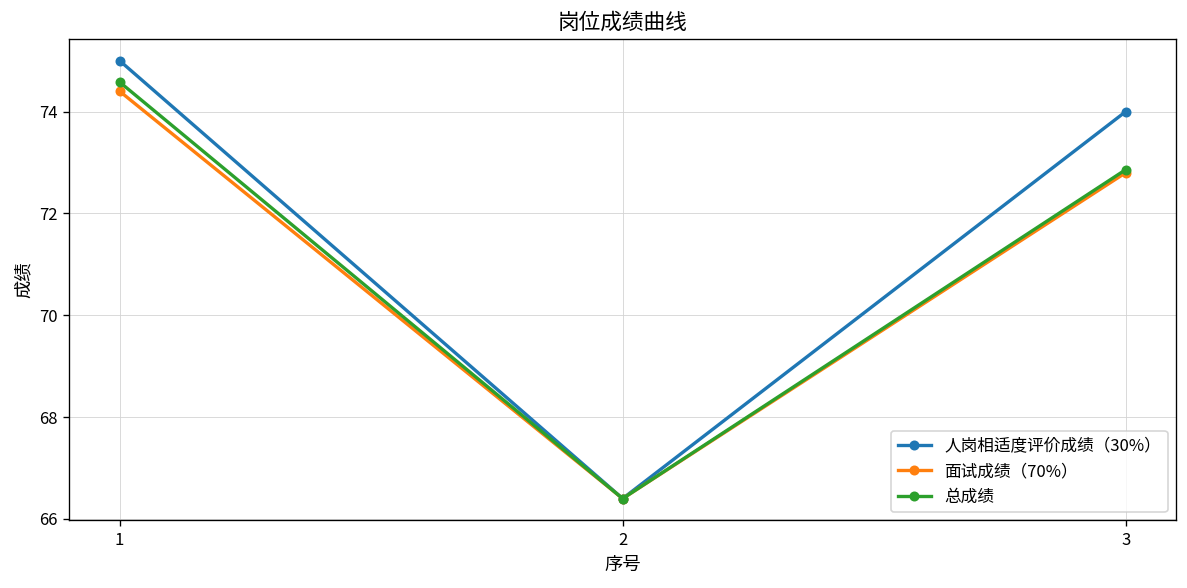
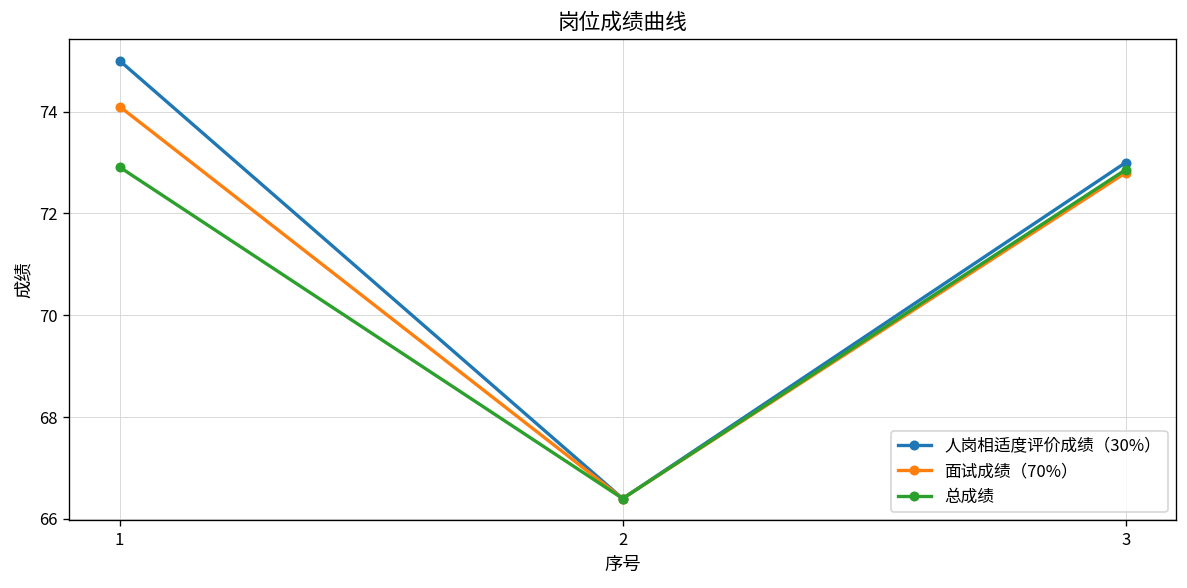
  {
    "人岗相适度评价成绩（30%）": {
      "1": 75,
-     "3": 74
+     "3": 73
    },
    "面试成绩（70%）": {
-     "1": 74.4
+     "1": 74.1
    },
    "总成绩": {
-     "1": 74.6
+     "1": 72.9
    }
  }
